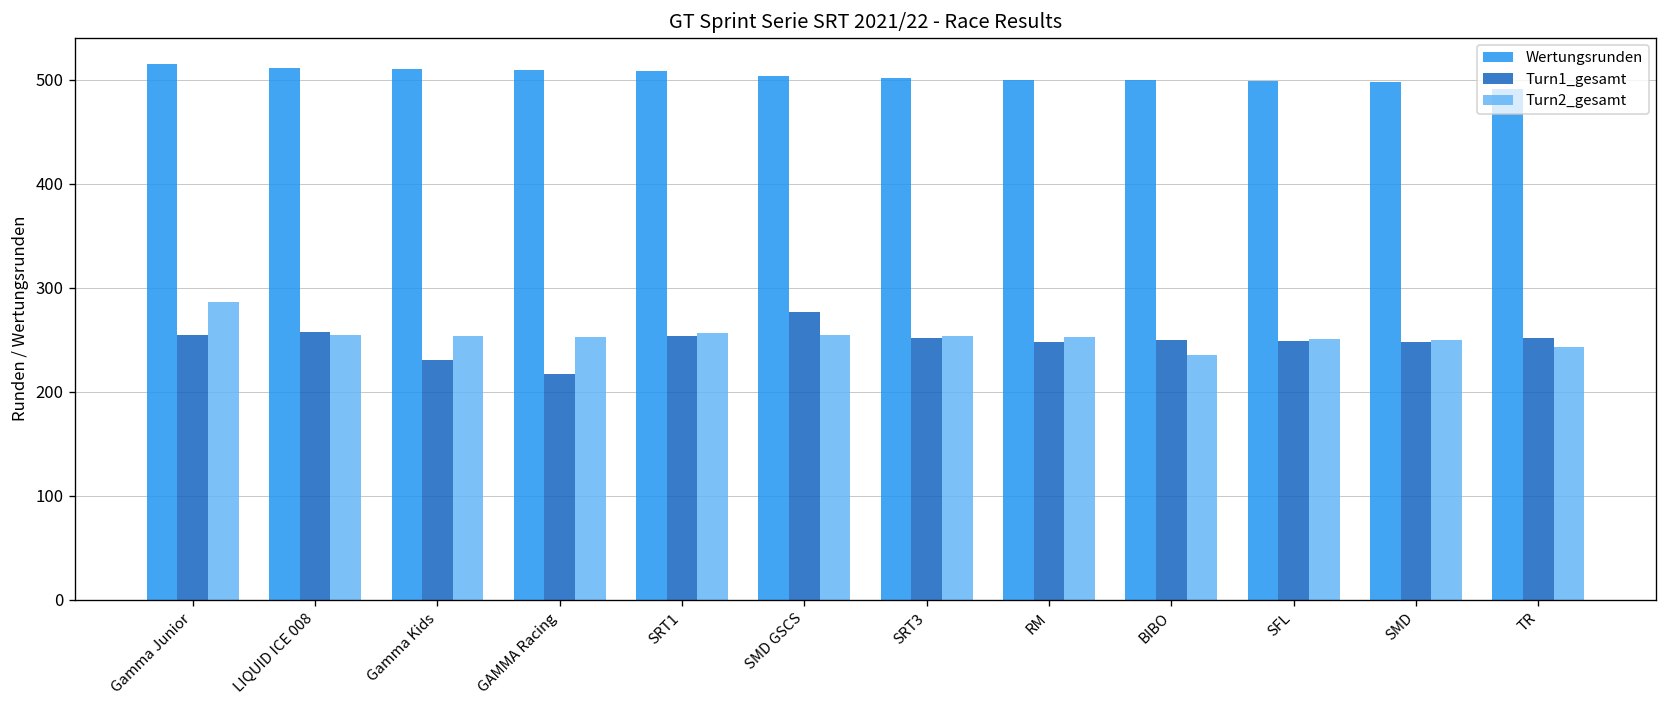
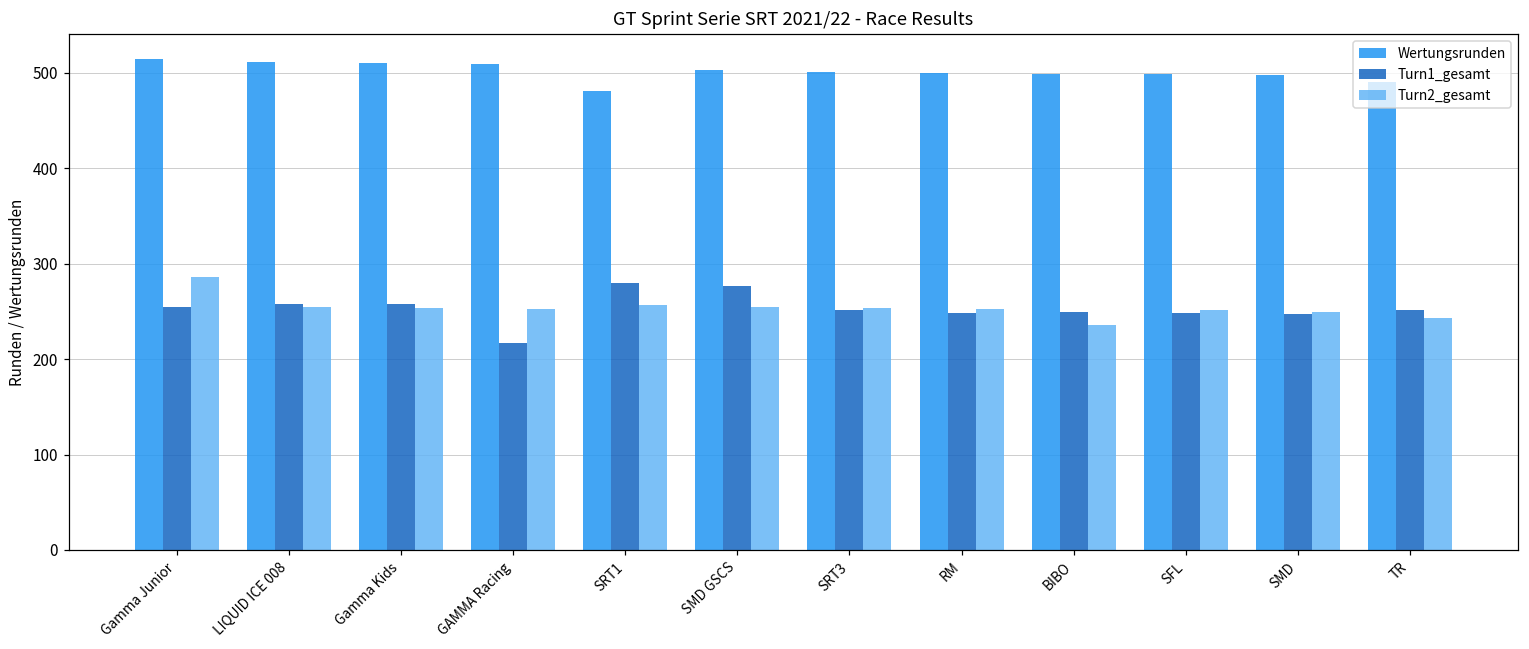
  {
    "Wertungsrunden": {
      "Gamma Junior": 510,
      "LIQUID ICE 008": 510,
      "Gamma Kids": 510,
      "GAMMA Racing": 510,
-     "SRT1": 510,
+     "SRT1": 480,
      "SMD GSCS": 500,
      "SRT3": 500,
      "RM": 500,
      "BIBO": 500,
      "SFL": 500,
      "SMD": 500
    },
    "Turn1_gesamt": {
      "Gamma Junior": 250,
      "LIQUID ICE 008": 260,
-     "Gamma Kids": 230,
+     "Gamma Kids": 260,
      "GAMMA Racing": 220,
-     "SRT1": 250,
+     "SRT1": 280,
      "SMD GSCS": 280,
      "SRT3": 250,
      "RM": 250,
      "BIBO": 250,
      "SFL": 250,
      "SMD": 250,
      "TR": 250
    },
    "Turn2_gesamt": {
      "Gamma Junior": 290,
      "LIQUID ICE 008": 250,
      "Gamma Kids": 250,
      "GAMMA Racing": 250,
      "SRT1": 260,
      "SMD GSCS": 250,
      "SRT3": 250,
      "RM": 250,
      "BIBO": 240,
      "SFL": 250,
      "SMD": 250,
      "TR": 240
    }
  }
